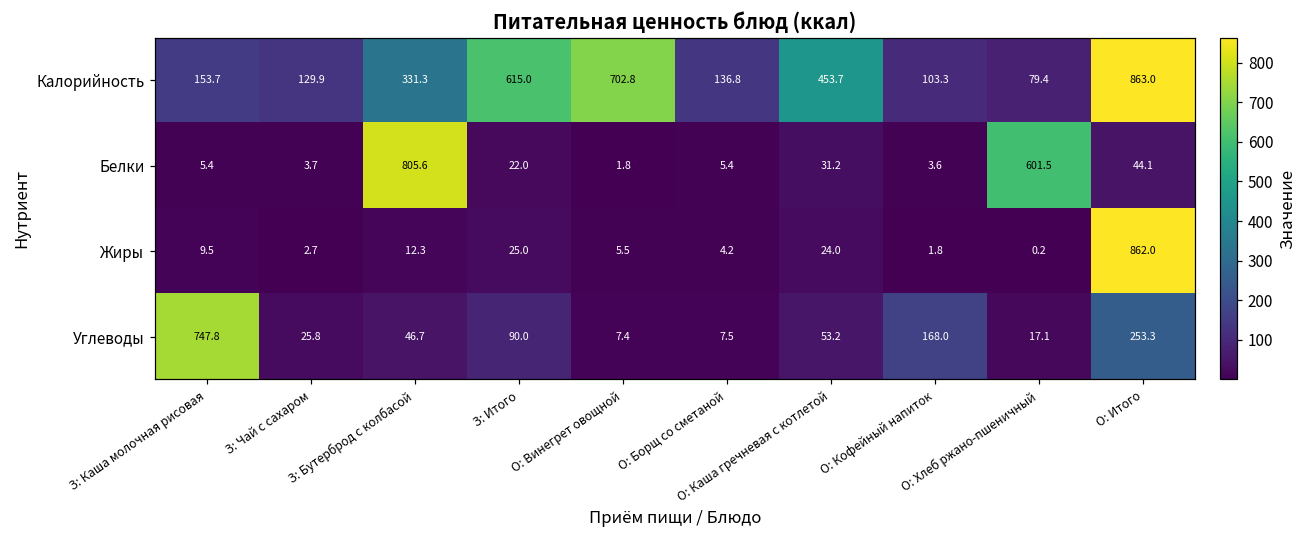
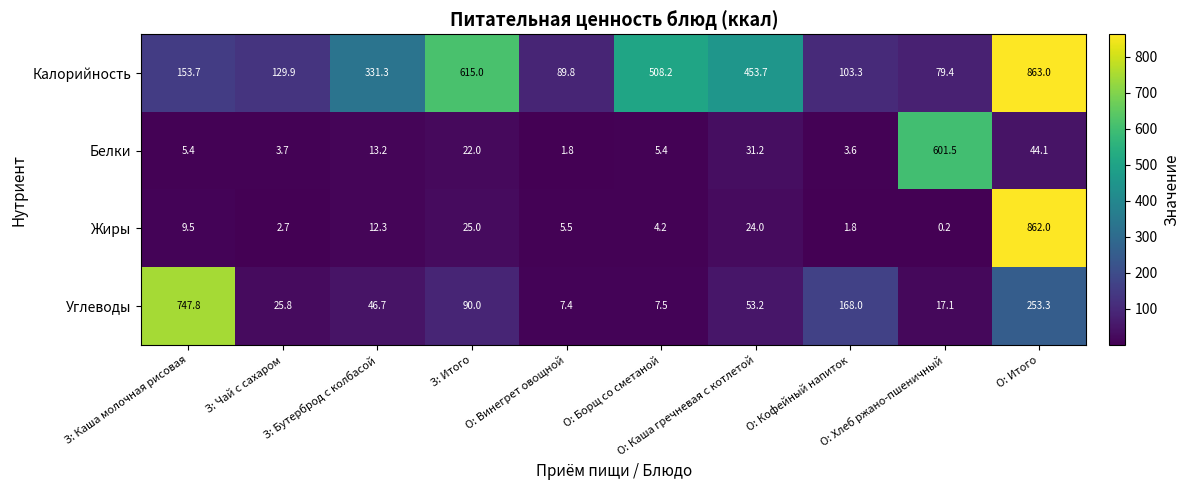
  {
    "Калорийность": {
      "З: Каша молочная рисовая": 153.7,
      "З: Чай с сахаром": 129.9,
      "З: Бутерброд с колбасой": 331.3,
      "З: Итого": 615.0,
-     "О: Винегрет овощной": 702.8,
-     "О: Борщ со сметаной": 136.8,
+     "О: Винегрет овощной": 89.8,
+     "О: Борщ со сметаной": 508.2,
      "О: Каша гречневая с котлетой": 453.7,
      "О: Кофейный напиток": 103.3,
      "О: Хлеб ржано-пшеничный": 79.4,
      "О: Итого": 863.0
    },
    "Белки": {
      "З: Каша молочная рисовая": 5.4,
      "З: Чай с сахаром": 3.7,
-     "З: Бутерброд с колбасой": 805.6,
+     "З: Бутерброд с колбасой": 13.2,
      "З: Итого": 22.0,
      "О: Винегрет овощной": 1.8,
      "О: Борщ со сметаной": 5.4,
      "О: Каша гречневая с котлетой": 31.2,
      "О: Кофейный напиток": 3.6,
      "О: Хлеб ржано-пшеничный": 601.5,
      "О: Итого": 44.1
    },
    "Жиры": {
      "З: Каша молочная рисовая": 9.5,
      "З: Чай с сахаром": 2.7,
      "З: Бутерброд с колбасой": 12.3,
      "З: Итого": 25.0,
      "О: Винегрет овощной": 5.5,
      "О: Борщ со сметаной": 4.2,
      "О: Каша гречневая с котлетой": 24.0,
      "О: Кофейный напиток": 1.8,
      "О: Хлеб ржано-пшеничный": 0.2,
      "О: Итого": 862.0
    },
    "Углеводы": {
      "З: Каша молочная рисовая": 747.8,
      "З: Чай с сахаром": 25.8,
      "З: Бутерброд с колбасой": 46.7,
      "З: Итого": 90.0,
      "О: Винегрет овощной": 7.4,
      "О: Борщ со сметаной": 7.5,
      "О: Каша гречневая с котлетой": 53.2,
      "О: Кофейный напиток": 168.0,
      "О: Хлеб ржано-пшеничный": 17.1,
      "О: Итого": 253.3
    }
  }
